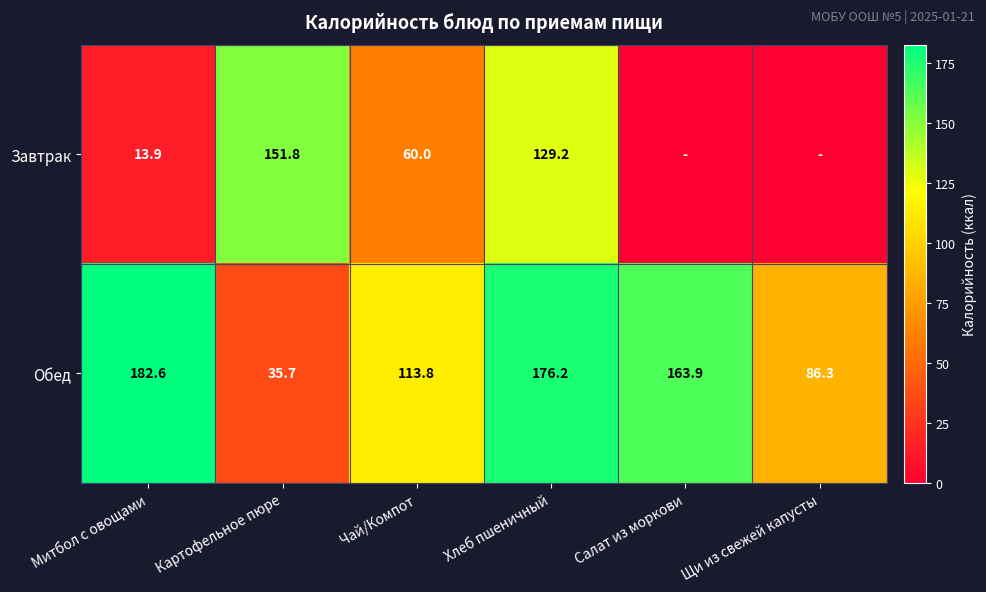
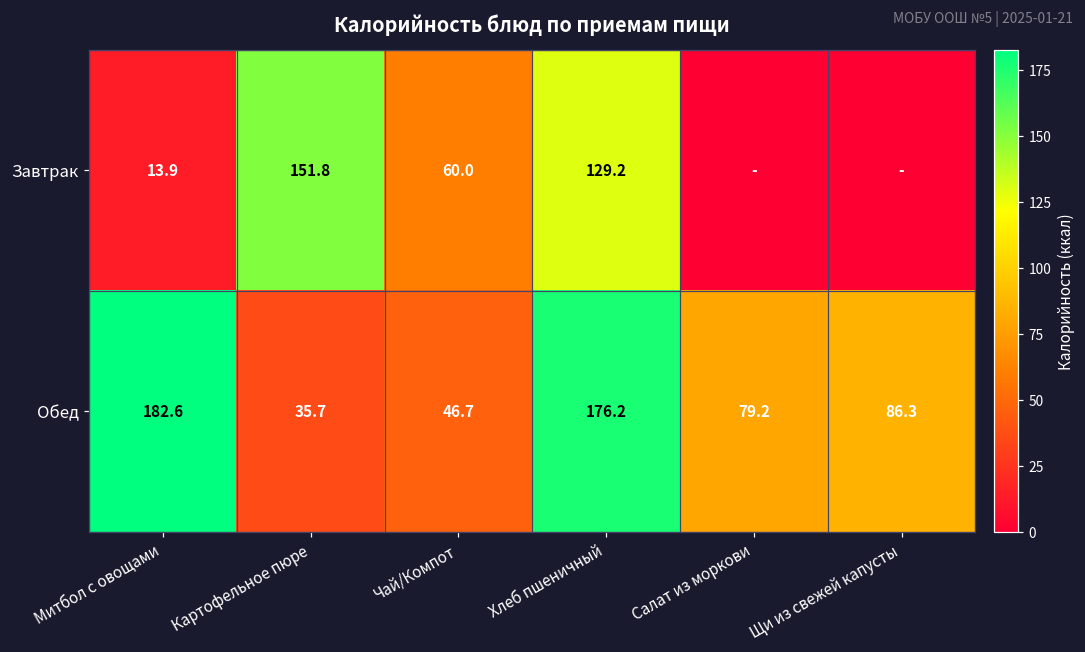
  {
    "Завтрак": {
      "Митбол с овощами": 13.9,
      "Картофельное пюре": 151.8,
      "Чай/Компот": 60.0,
      "Хлеб пшеничный": 129.2
    },
    "Обед": {
      "Митбол с овощами": 182.6,
      "Картофельное пюре": 35.7,
-     "Чай/Компот": 113.8,
+     "Чай/Компот": 46.7,
      "Хлеб пшеничный": 176.2,
-     "Салат из моркови": 163.9,
+     "Салат из моркови": 79.2,
      "Щи из свежей капусты": 86.3
    }
  }
